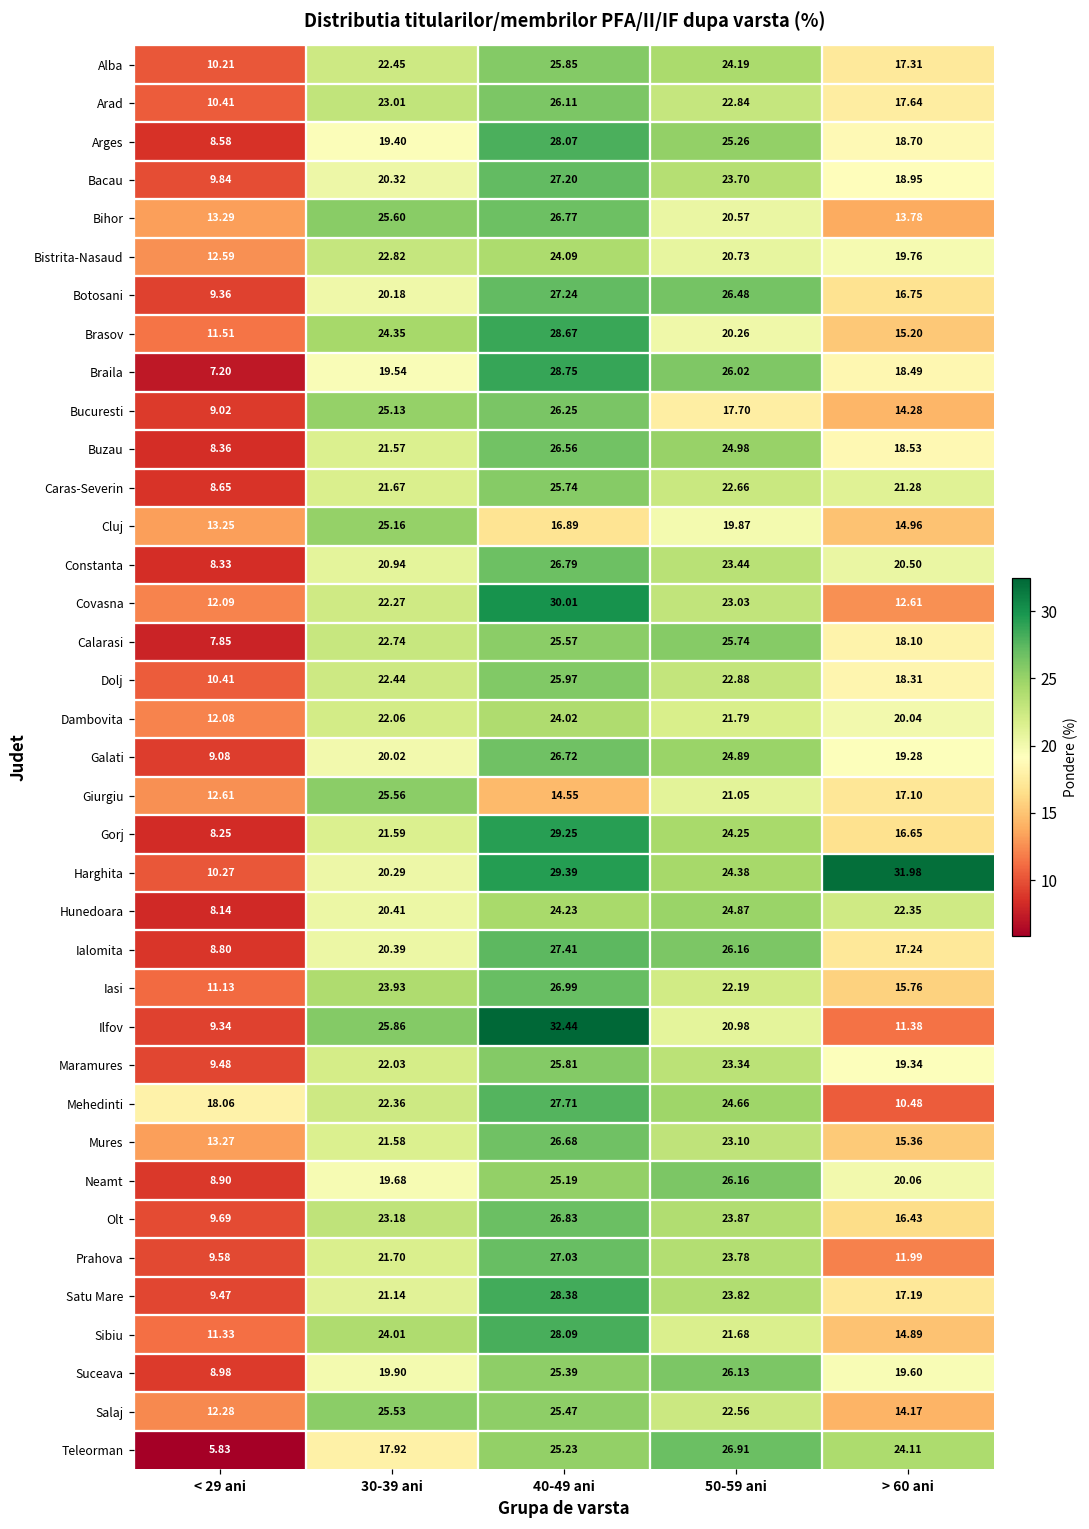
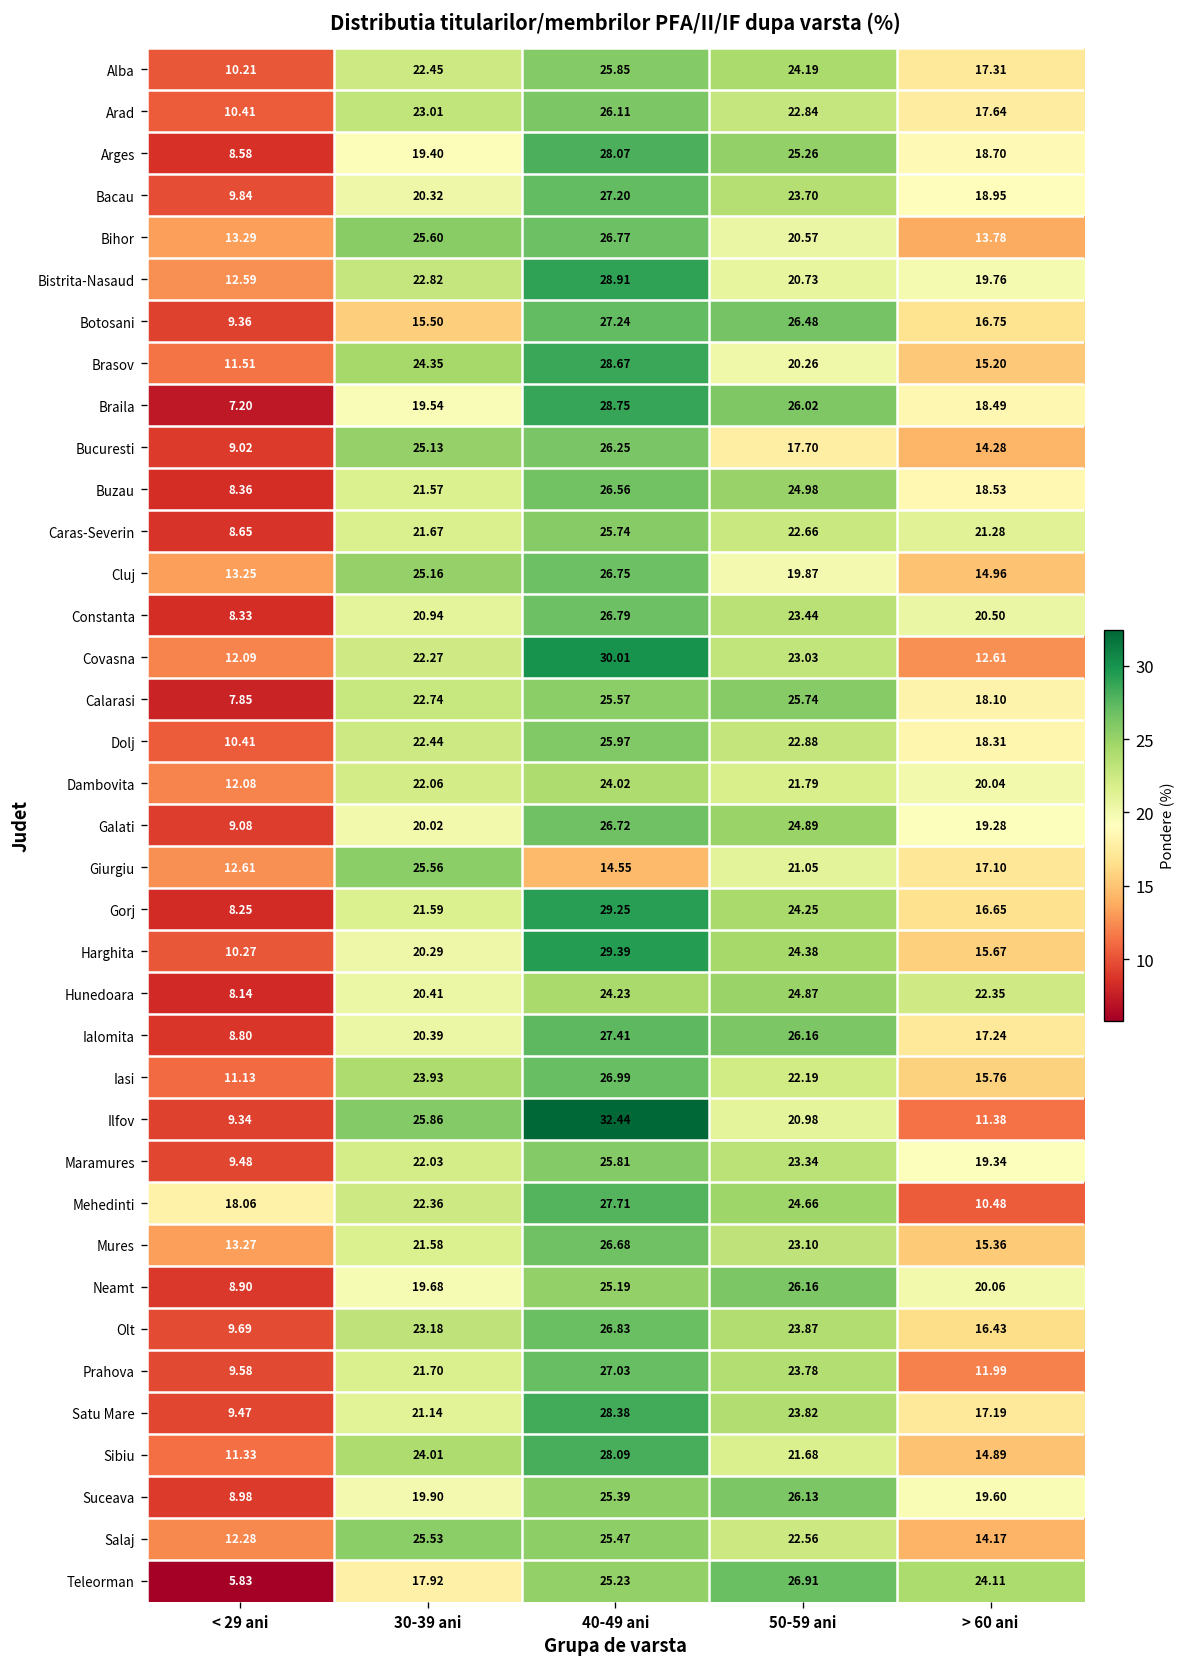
  {
    "Alba": {
      "< 29 ani": 10.21,
      "30-39 ani": 22.45,
      "40-49 ani": 25.85,
      "50-59 ani": 24.19,
      "> 60 ani": 17.31
    },
    "Arad": {
      "< 29 ani": 10.41,
      "30-39 ani": 23.01,
      "40-49 ani": 26.11,
      "50-59 ani": 22.84,
      "> 60 ani": 17.64
    },
    "Arges": {
      "< 29 ani": 8.58,
      "30-39 ani": 19.40,
      "40-49 ani": 28.07,
      "50-59 ani": 25.26,
      "> 60 ani": 18.70
    },
    "Bacau": {
      "< 29 ani": 9.84,
      "30-39 ani": 20.32,
      "40-49 ani": 27.20,
      "50-59 ani": 23.70,
      "> 60 ani": 18.95
    },
    "Bihor": {
      "< 29 ani": 13.29,
      "30-39 ani": 25.60,
      "40-49 ani": 26.77,
      "50-59 ani": 20.57,
      "> 60 ani": 13.78
    },
    "Bistrita-Nasaud": {
      "< 29 ani": 12.59,
      "30-39 ani": 22.82,
-     "40-49 ani": 24.09,
+     "40-49 ani": 28.91,
      "50-59 ani": 20.73,
      "> 60 ani": 19.76
    },
    "Botosani": {
      "< 29 ani": 9.36,
-     "30-39 ani": 20.18,
+     "30-39 ani": 15.50,
      "40-49 ani": 27.24,
      "50-59 ani": 26.48,
      "> 60 ani": 16.75
    },
    "Brasov": {
      "< 29 ani": 11.51,
      "30-39 ani": 24.35,
      "40-49 ani": 28.67,
      "50-59 ani": 20.26,
      "> 60 ani": 15.20
    },
    "Braila": {
      "< 29 ani": 7.20,
      "30-39 ani": 19.54,
      "40-49 ani": 28.75,
      "50-59 ani": 26.02,
      "> 60 ani": 18.49
    },
    "Bucuresti": {
      "< 29 ani": 9.02,
      "30-39 ani": 25.13,
      "40-49 ani": 26.25,
      "50-59 ani": 17.70,
      "> 60 ani": 14.28
    },
    "Buzau": {
      "< 29 ani": 8.36,
      "30-39 ani": 21.57,
      "40-49 ani": 26.56,
      "50-59 ani": 24.98,
      "> 60 ani": 18.53
    },
    "Caras-Severin": {
      "< 29 ani": 8.65,
      "30-39 ani": 21.67,
      "40-49 ani": 25.74,
      "50-59 ani": 22.66,
      "> 60 ani": 21.28
    },
    "Cluj": {
      "< 29 ani": 13.25,
      "30-39 ani": 25.16,
-     "40-49 ani": 16.89,
+     "40-49 ani": 26.75,
      "50-59 ani": 19.87,
      "> 60 ani": 14.96
    },
    "Constanta": {
      "< 29 ani": 8.33,
      "30-39 ani": 20.94,
      "40-49 ani": 26.79,
      "50-59 ani": 23.44,
      "> 60 ani": 20.50
    },
    "Covasna": {
      "< 29 ani": 12.09,
      "30-39 ani": 22.27,
      "40-49 ani": 30.01,
      "50-59 ani": 23.03,
      "> 60 ani": 12.61
    },
    "Calarasi": {
      "< 29 ani": 7.85,
      "30-39 ani": 22.74,
      "40-49 ani": 25.57,
      "50-59 ani": 25.74,
      "> 60 ani": 18.10
    },
    "Dolj": {
      "< 29 ani": 10.41,
      "30-39 ani": 22.44,
      "40-49 ani": 25.97,
      "50-59 ani": 22.88,
      "> 60 ani": 18.31
    },
    "Dambovita": {
      "< 29 ani": 12.08,
      "30-39 ani": 22.06,
      "40-49 ani": 24.02,
      "50-59 ani": 21.79,
      "> 60 ani": 20.04
    },
    "Galati": {
      "< 29 ani": 9.08,
      "30-39 ani": 20.02,
      "40-49 ani": 26.72,
      "50-59 ani": 24.89,
      "> 60 ani": 19.28
    },
    "Giurgiu": {
      "< 29 ani": 12.61,
      "30-39 ani": 25.56,
      "40-49 ani": 14.55,
      "50-59 ani": 21.05,
      "> 60 ani": 17.10
    },
    "Gorj": {
      "< 29 ani": 8.25,
      "30-39 ani": 21.59,
      "40-49 ani": 29.25,
      "50-59 ani": 24.25,
      "> 60 ani": 16.65
    },
    "Harghita": {
      "< 29 ani": 10.27,
      "30-39 ani": 20.29,
      "40-49 ani": 29.39,
      "50-59 ani": 24.38,
-     "> 60 ani": 31.98
+     "> 60 ani": 15.67
    },
    "Hunedoara": {
      "< 29 ani": 8.14,
      "30-39 ani": 20.41,
      "40-49 ani": 24.23,
      "50-59 ani": 24.87,
      "> 60 ani": 22.35
    },
    "Ialomita": {
      "< 29 ani": 8.80,
      "30-39 ani": 20.39,
      "40-49 ani": 27.41,
      "50-59 ani": 26.16,
      "> 60 ani": 17.24
    },
    "Iasi": {
      "< 29 ani": 11.13,
      "30-39 ani": 23.93,
      "40-49 ani": 26.99,
      "50-59 ani": 22.19,
      "> 60 ani": 15.76
    },
    "Ilfov": {
      "< 29 ani": 9.34,
      "30-39 ani": 25.86,
      "40-49 ani": 32.44,
      "50-59 ani": 20.98,
      "> 60 ani": 11.38
    },
    "Maramures": {
      "< 29 ani": 9.48,
      "30-39 ani": 22.03,
      "40-49 ani": 25.81,
      "50-59 ani": 23.34,
      "> 60 ani": 19.34
    },
    "Mehedinti": {
      "< 29 ani": 18.06,
      "30-39 ani": 22.36,
      "40-49 ani": 27.71,
      "50-59 ani": 24.66,
      "> 60 ani": 10.48
    },
    "Mures": {
      "< 29 ani": 13.27,
      "30-39 ani": 21.58,
      "40-49 ani": 26.68,
      "50-59 ani": 23.10,
      "> 60 ani": 15.36
    },
    "Neamt": {
      "< 29 ani": 8.90,
      "30-39 ani": 19.68,
      "40-49 ani": 25.19,
      "50-59 ani": 26.16,
      "> 60 ani": 20.06
    },
    "Olt": {
      "< 29 ani": 9.69,
      "30-39 ani": 23.18,
      "40-49 ani": 26.83,
      "50-59 ani": 23.87,
      "> 60 ani": 16.43
    },
    "Prahova": {
      "< 29 ani": 9.58,
      "30-39 ani": 21.70,
      "40-49 ani": 27.03,
      "50-59 ani": 23.78,
      "> 60 ani": 11.99
    },
    "Satu Mare": {
      "< 29 ani": 9.47,
      "30-39 ani": 21.14,
      "40-49 ani": 28.38,
      "50-59 ani": 23.82,
      "> 60 ani": 17.19
    },
    "Sibiu": {
      "< 29 ani": 11.33,
      "30-39 ani": 24.01,
      "40-49 ani": 28.09,
      "50-59 ani": 21.68,
      "> 60 ani": 14.89
    },
    "Suceava": {
      "< 29 ani": 8.98,
      "30-39 ani": 19.90,
      "40-49 ani": 25.39,
      "50-59 ani": 26.13,
      "> 60 ani": 19.60
    },
    "Salaj": {
      "< 29 ani": 12.28,
      "30-39 ani": 25.53,
      "40-49 ani": 25.47,
      "50-59 ani": 22.56,
      "> 60 ani": 14.17
    },
    "Teleorman": {
      "< 29 ani": 5.83,
      "30-39 ani": 17.92,
      "40-49 ani": 25.23,
      "50-59 ani": 26.91,
      "> 60 ani": 24.11
    }
  }
